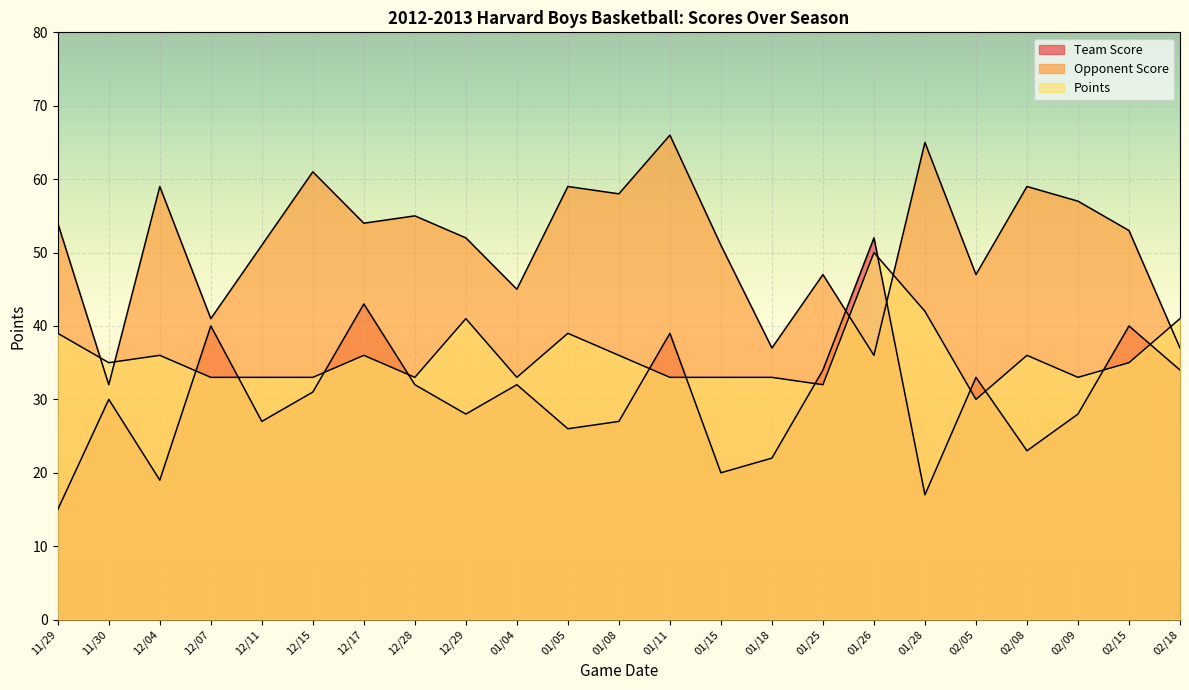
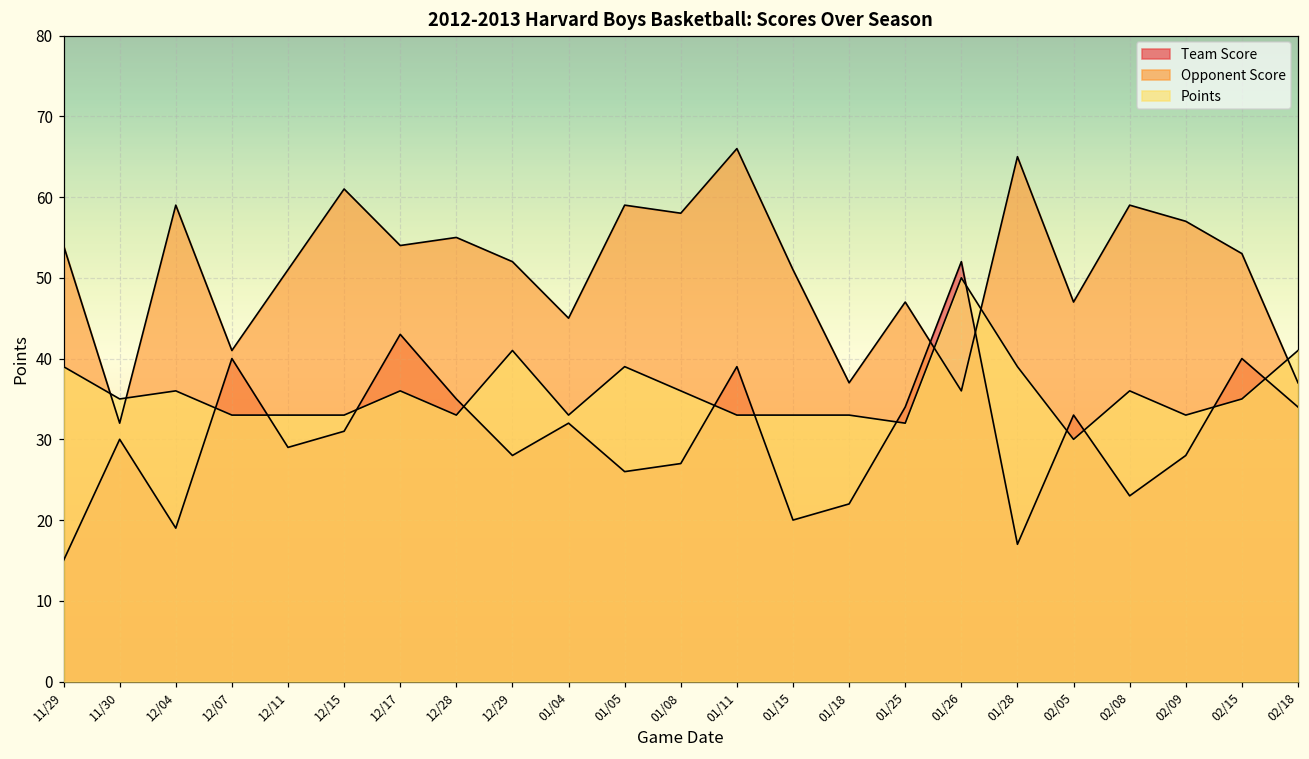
  {
    "Team Score": {
      "11/29": 15,
      "11/30": 30,
      "12/04": 19,
      "12/07": 40,
-     "12/11": 27,
+     "12/11": 29,
      "12/15": 31,
      "12/17": 43,
-     "12/28": 32,
+     "12/28": 35,
      "12/29": 28,
      "01/04": 32,
      "01/05": 26,
      "01/08": 27,
      "01/11": 39,
      "01/15": 20,
      "01/18": 22,
      "01/25": 34,
      "01/26": 52,
      "01/28": 17,
      "02/05": 33,
      "02/08": 23,
      "02/09": 28,
      "02/15": 40,
      "02/18": 34
    },
    "Opponent Score": {
      "11/29": 54,
      "11/30": 32,
      "12/04": 59,
      "12/07": 41,
      "12/11": 51,
      "12/15": 61,
      "12/17": 54,
      "12/28": 55,
      "12/29": 52,
      "01/04": 45,
      "01/05": 59,
      "01/08": 58,
      "01/11": 66,
      "01/15": 51,
      "01/18": 37,
      "01/25": 47,
      "01/26": 36,
      "01/28": 65,
      "02/05": 47,
      "02/08": 59,
      "02/09": 57,
      "02/15": 53,
      "02/18": 37
    },
    "Points": {
      "11/29": 39,
      "11/30": 35,
      "12/04": 36,
      "12/07": 33,
      "12/11": 33,
      "12/15": 33,
      "12/17": 36,
      "12/28": 33,
      "12/29": 41,
      "01/04": 33,
      "01/05": 39,
      "01/08": 36,
      "01/11": 33,
      "01/15": 33,
      "01/18": 33,
      "01/25": 32,
      "01/26": 50,
-     "01/28": 42,
+     "01/28": 39,
      "02/05": 30,
      "02/08": 36,
      "02/09": 33,
      "02/15": 35,
      "02/18": 41
    }
  }
